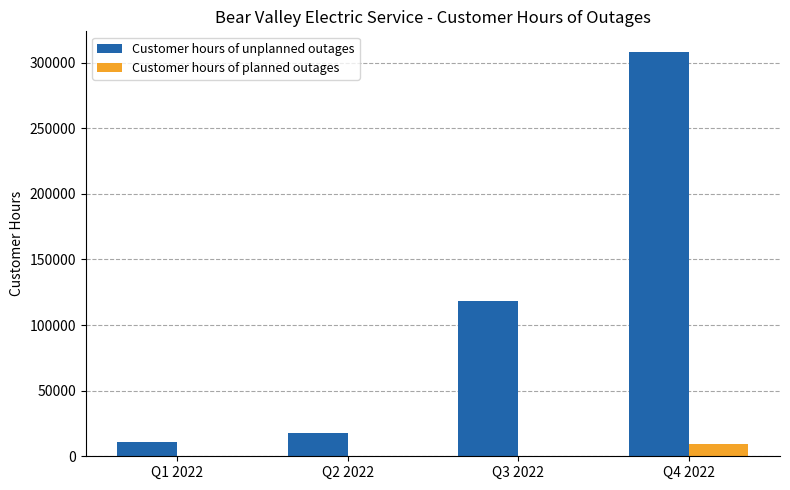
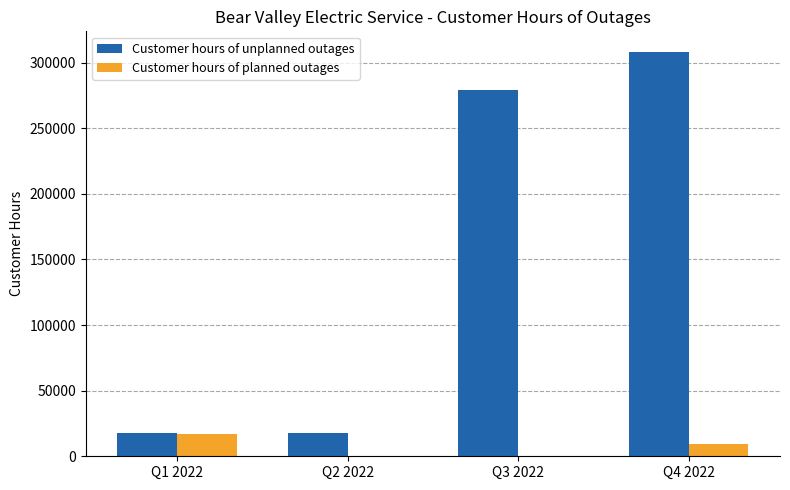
  {
    "Customer hours of unplanned outages": {
-     "Q1 2022": 11000,
+     "Q1 2022": 18000,
      "Q2 2022": 18000,
-     "Q3 2022": 119000,
+     "Q3 2022": 279000,
      "Q4 2022": 308000
    },
    "Customer hours of planned outages": {
-     "Q1 2022": 0,
+     "Q1 2022": 17000,
      "Q2 2022": 0,
      "Q4 2022": 10000
    }
  }
